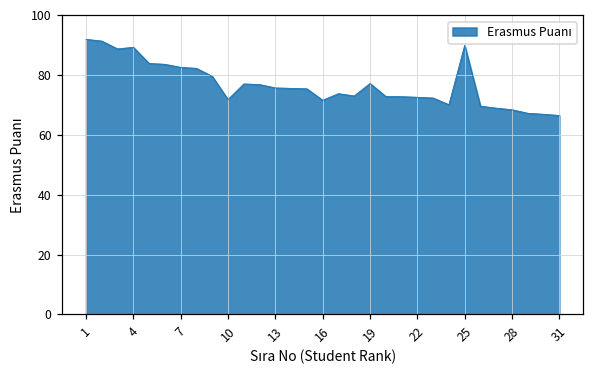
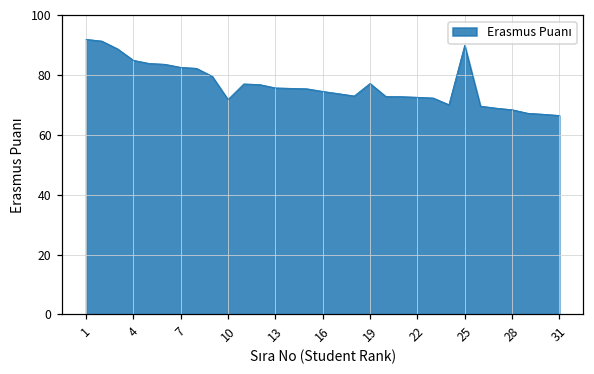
  {
    "1": 92,
-   "4": 89,
+   "4": 85,
    "7": 83,
    "10": 72,
    "13": 76,
-   "16": 72,
+   "16": 75,
    "19": 77,
    "22": 73,
    "25": 90,
    "28": 68,
    "31": 67
  }
